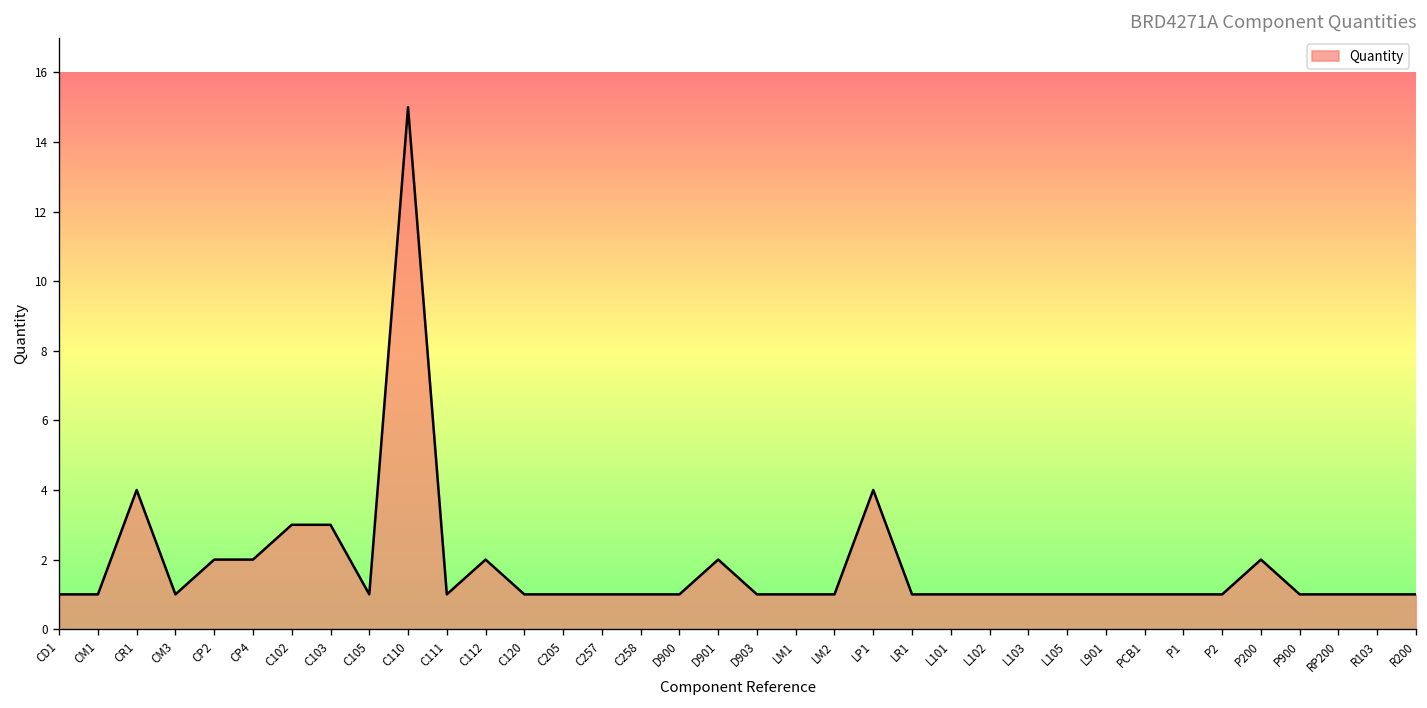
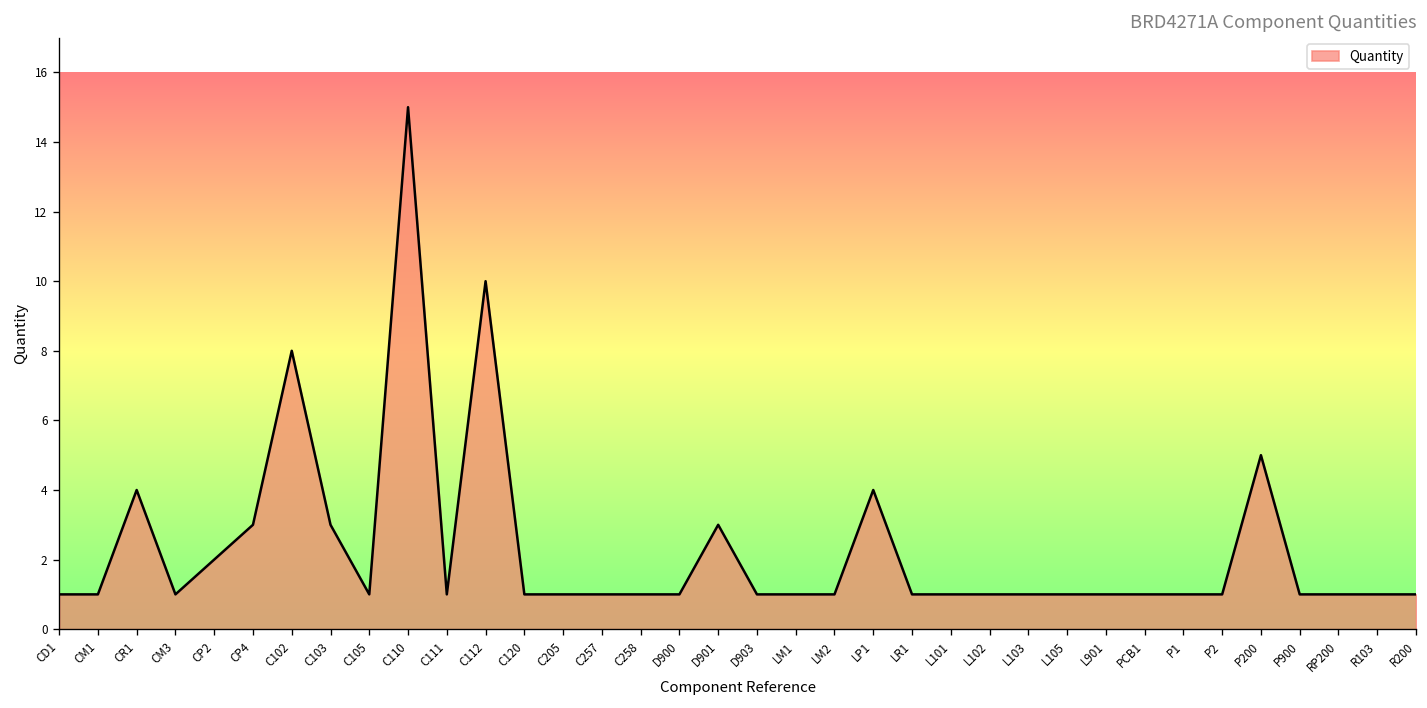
  {
    "CD1": 1,
    "CM1": 1,
    "CR1": 4,
    "CM3": 1,
    "CP2": 2,
-   "CP4": 2,
-   "C102": 3,
+   "CP4": 3,
+   "C102": 8,
    "C103": 3,
    "C105": 1,
    "C110": 15,
    "C111": 1,
-   "C112": 2,
+   "C112": 10,
    "C120": 1,
    "C205": 1,
    "C257": 1,
    "C258": 1,
    "D900": 1,
-   "D901": 2,
+   "D901": 3,
    "D903": 1,
    "LM1": 1,
    "LM2": 1,
    "LP1": 4,
    "LR1": 1,
    "L101": 1,
    "L102": 1,
    "L103": 1,
    "L105": 1,
    "L901": 1,
    "PCB1": 1,
    "P1": 1,
    "P2": 1,
-   "P200": 2,
+   "P200": 5,
    "P900": 1,
    "RP200": 1,
    "R103": 1,
    "R200": 1
  }
